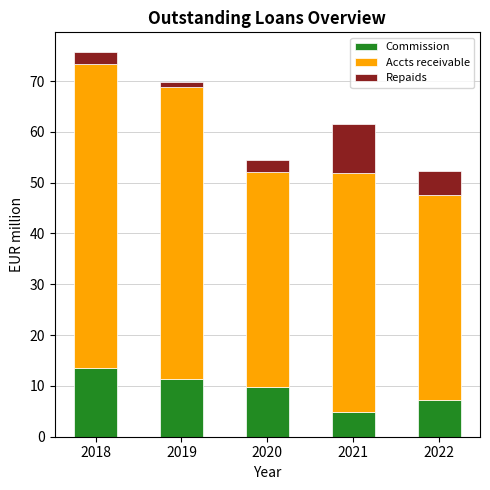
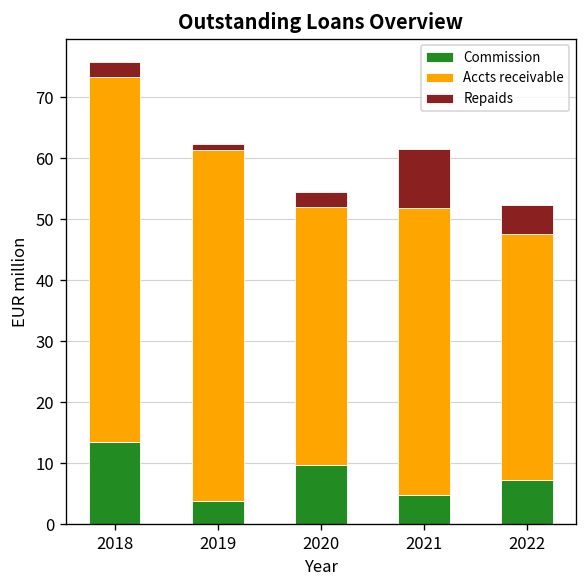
  {
    "Commission": {
      "2018": 14,
-     "2019": 11,
+     "2019": 4,
      "2020": 10,
      "2021": 5,
      "2022": 7
    },
    "Accts receivable": {
      "2018": 60,
      "2019": 58,
      "2020": 42,
      "2021": 47,
      "2022": 40
    },
    "Repaids": {
      "2018": 3,
      "2019": 1,
      "2020": 2,
      "2021": 10,
      "2022": 5
    }
  }
